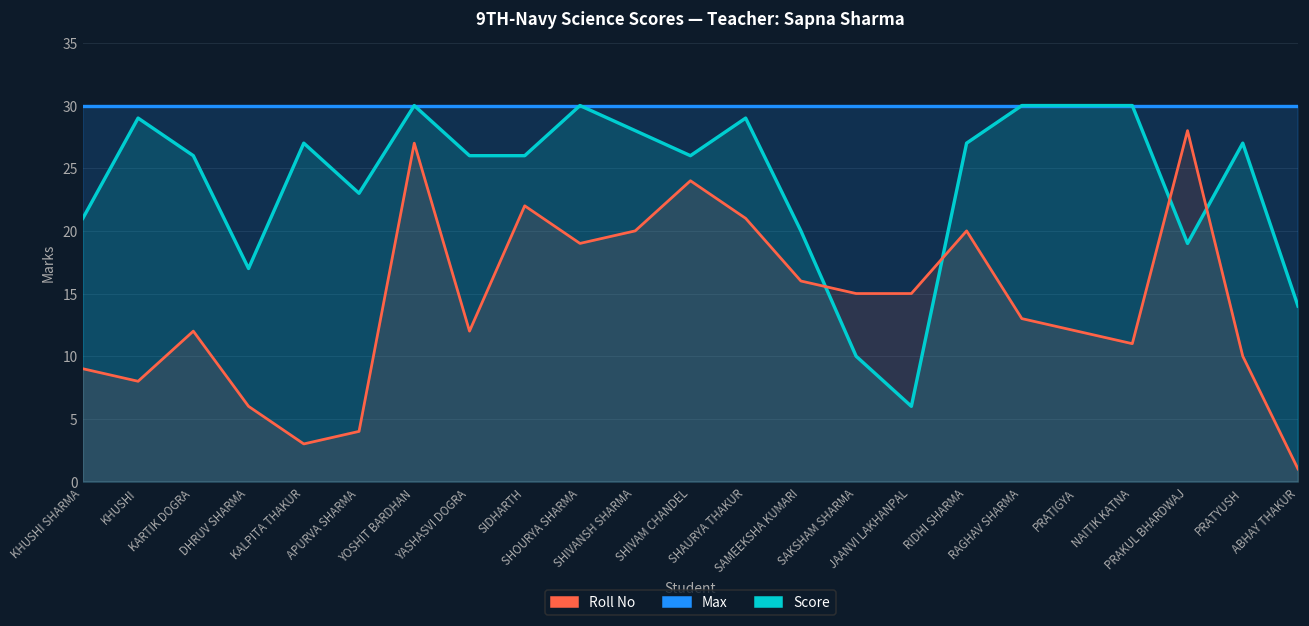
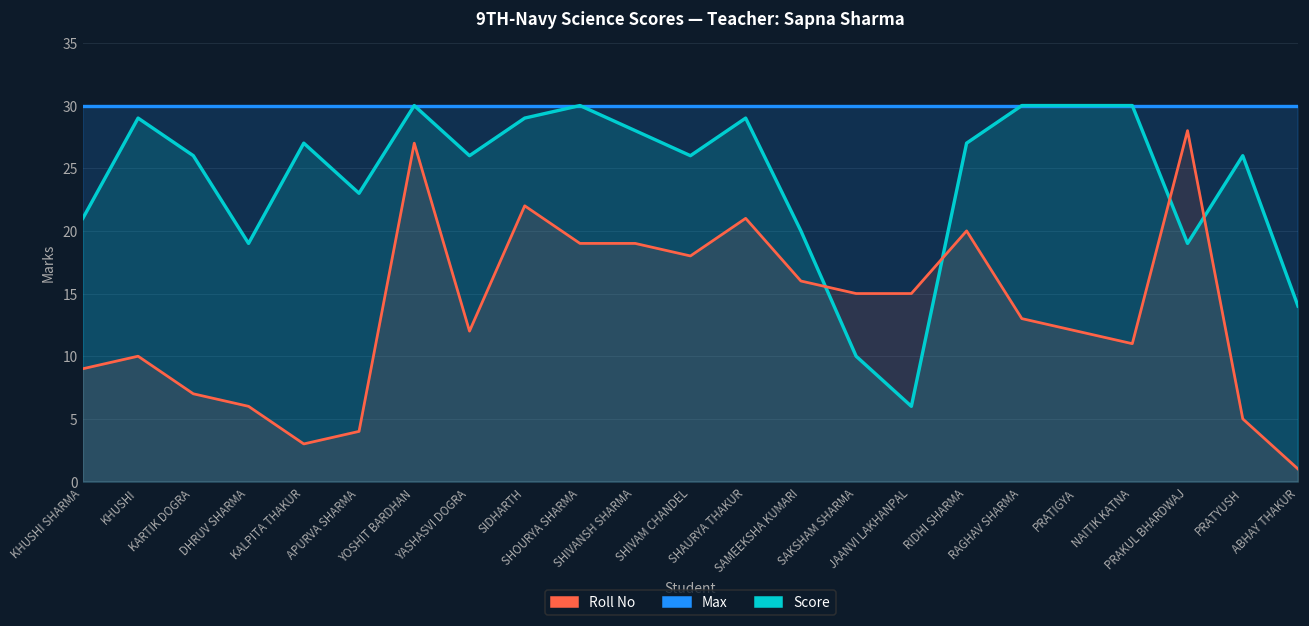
  {
    "Max": {
      "KHUSHI SHARMA": 30,
      "KHUSHI": 30,
      "KARTIK DOGRA": 30,
      "DHRUV SHARMA": 30,
      "KALPITA THAKUR": 30,
      "APURVA SHARMA": 30,
      "YASHASVI DOGRA": 30,
      "SIDHARTH": 30,
      "SHIVANSH SHARMA": 30,
      "SHIVAM CHANDEL": 30,
      "SHAURYA THAKUR": 30,
      "SAMEEKSHA KUMARI": 30,
      "SAKSHAM SHARMA": 30,
      "JAANVI LAKHANPAL": 30,
      "RIDHI SHARMA": 30,
      "PRAKUL BHARDWAJ": 30,
      "PRATYUSH": 30,
      "ABHAY THAKUR": 30
    },
    "Score": {
      "KHUSHI SHARMA": 21,
      "KHUSHI": 29,
      "KARTIK DOGRA": 26,
-     "DHRUV SHARMA": 17,
+     "DHRUV SHARMA": 19,
      "KALPITA THAKUR": 27,
      "APURVA SHARMA": 23,
      "YASHASVI DOGRA": 26,
-     "SIDHARTH": 26,
+     "SIDHARTH": 29,
      "SHIVANSH SHARMA": 28,
      "SHIVAM CHANDEL": 26,
      "SHAURYA THAKUR": 29,
      "SAMEEKSHA KUMARI": 20,
      "SAKSHAM SHARMA": 10,
      "JAANVI LAKHANPAL": 6,
      "RIDHI SHARMA": 27,
      "PRAKUL BHARDWAJ": 19,
-     "PRATYUSH": 27,
+     "PRATYUSH": 26,
      "ABHAY THAKUR": 14
    },
    "Roll No": {
      "KHUSHI SHARMA": 9,
-     "KHUSHI": 8,
-     "KARTIK DOGRA": 12,
+     "KHUSHI": 10,
+     "KARTIK DOGRA": 7,
      "DHRUV SHARMA": 6,
      "KALPITA THAKUR": 3,
      "APURVA SHARMA": 4,
      "YOSHIT BARDHAN": 27,
      "YASHASVI DOGRA": 12,
      "SIDHARTH": 22,
      "SHOURYA SHARMA": 19,
-     "SHIVANSH SHARMA": 20,
-     "SHIVAM CHANDEL": 24,
+     "SHIVANSH SHARMA": 19,
+     "SHIVAM CHANDEL": 18,
      "SHAURYA THAKUR": 21,
      "SAMEEKSHA KUMARI": 16,
      "SAKSHAM SHARMA": 15,
      "JAANVI LAKHANPAL": 15,
      "RIDHI SHARMA": 20,
      "RAGHAV SHARMA": 13,
      "PRATIGYA": 12,
      "NAITIK KATNA": 11,
      "PRAKUL BHARDWAJ": 28,
-     "PRATYUSH": 10,
+     "PRATYUSH": 5,
      "ABHAY THAKUR": 1
    }
  }
